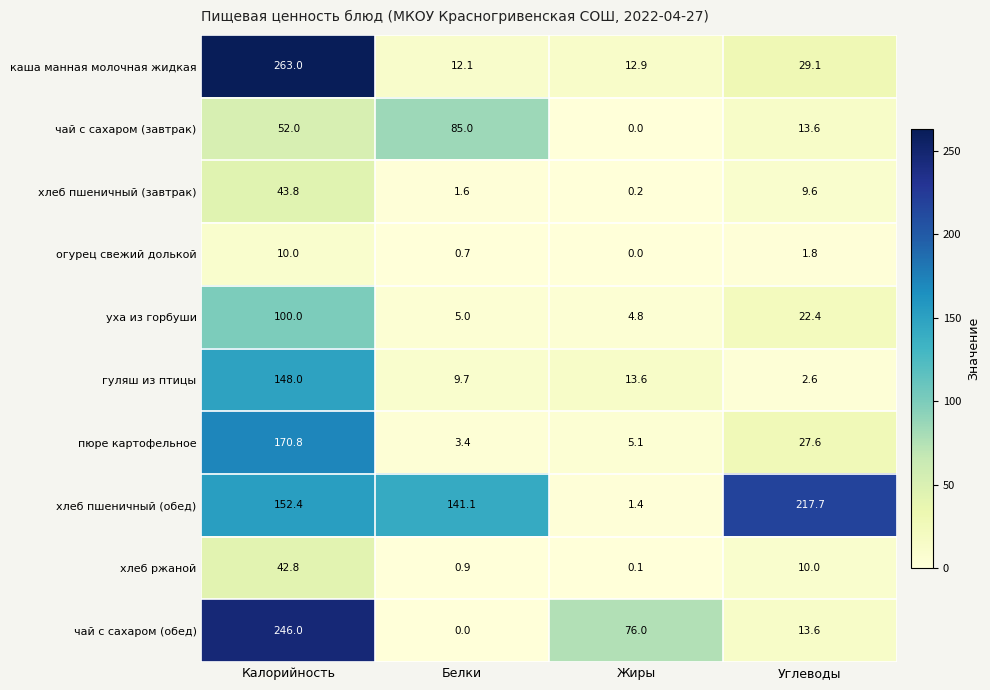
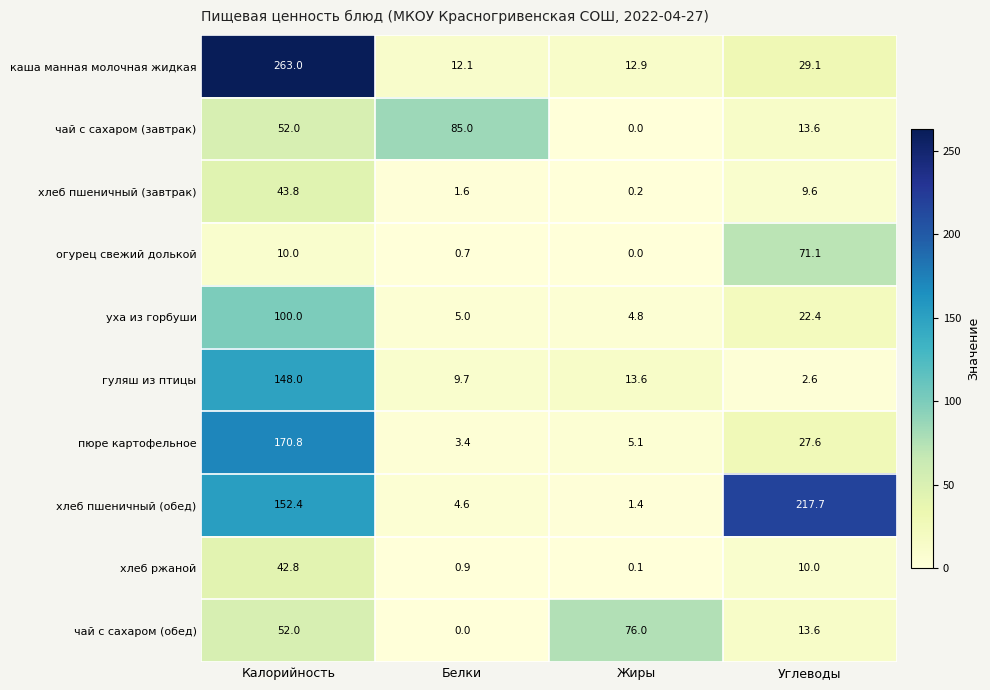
  {
    "каша манная молочная жидкая": {
      "Калорийность": 263.0,
      "Белки": 12.1,
      "Жиры": 12.9,
      "Углеводы": 29.1
    },
    "чай с сахаром (завтрак)": {
      "Калорийность": 52.0,
      "Белки": 85.0,
      "Жиры": 0.0,
      "Углеводы": 13.6
    },
    "хлеб пшеничный (завтрак)": {
      "Калорийность": 43.8,
      "Белки": 1.6,
      "Жиры": 0.2,
      "Углеводы": 9.6
    },
    "огурец свежий долькой": {
      "Калорийность": 10.0,
      "Белки": 0.7,
      "Жиры": 0.0,
-     "Углеводы": 1.8
+     "Углеводы": 71.1
    },
    "уха из горбуши": {
      "Калорийность": 100.0,
      "Белки": 5.0,
      "Жиры": 4.8,
      "Углеводы": 22.4
    },
    "гуляш из птицы": {
      "Калорийность": 148.0,
      "Белки": 9.7,
      "Жиры": 13.6,
      "Углеводы": 2.6
    },
    "пюре картофельное": {
      "Калорийность": 170.8,
      "Белки": 3.4,
      "Жиры": 5.1,
      "Углеводы": 27.6
    },
    "хлеб пшеничный (обед)": {
      "Калорийность": 152.4,
-     "Белки": 141.1,
+     "Белки": 4.6,
      "Жиры": 1.4,
      "Углеводы": 217.7
    },
    "хлеб ржаной": {
      "Калорийность": 42.8,
      "Белки": 0.9,
      "Жиры": 0.1,
      "Углеводы": 10.0
    },
    "чай с сахаром (обед)": {
-     "Калорийность": 246.0,
+     "Калорийность": 52.0,
      "Белки": 0.0,
      "Жиры": 76.0,
      "Углеводы": 13.6
    }
  }
